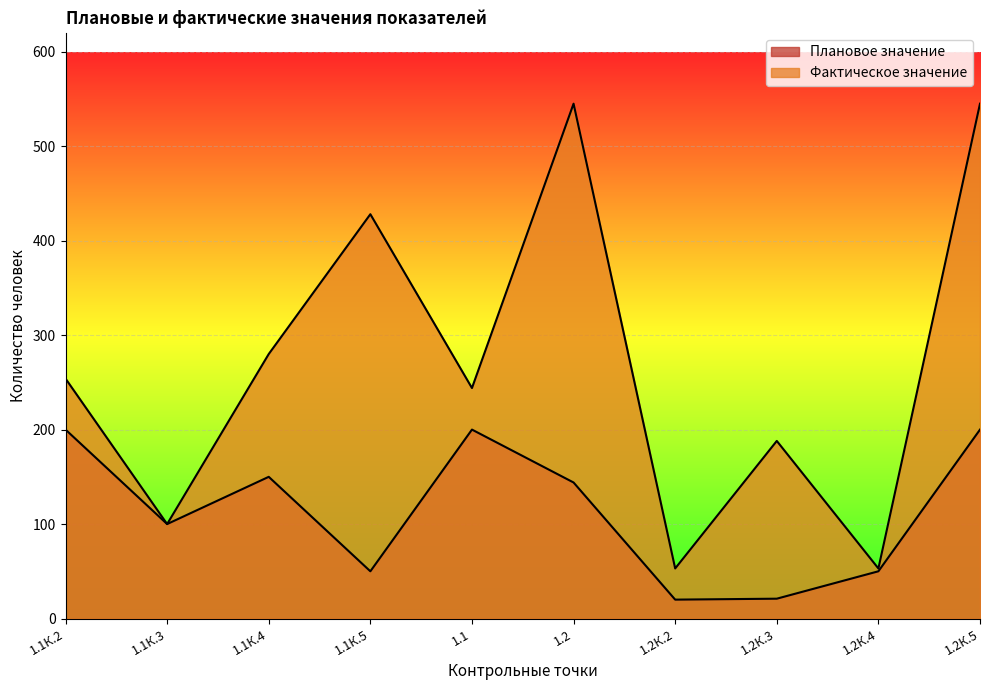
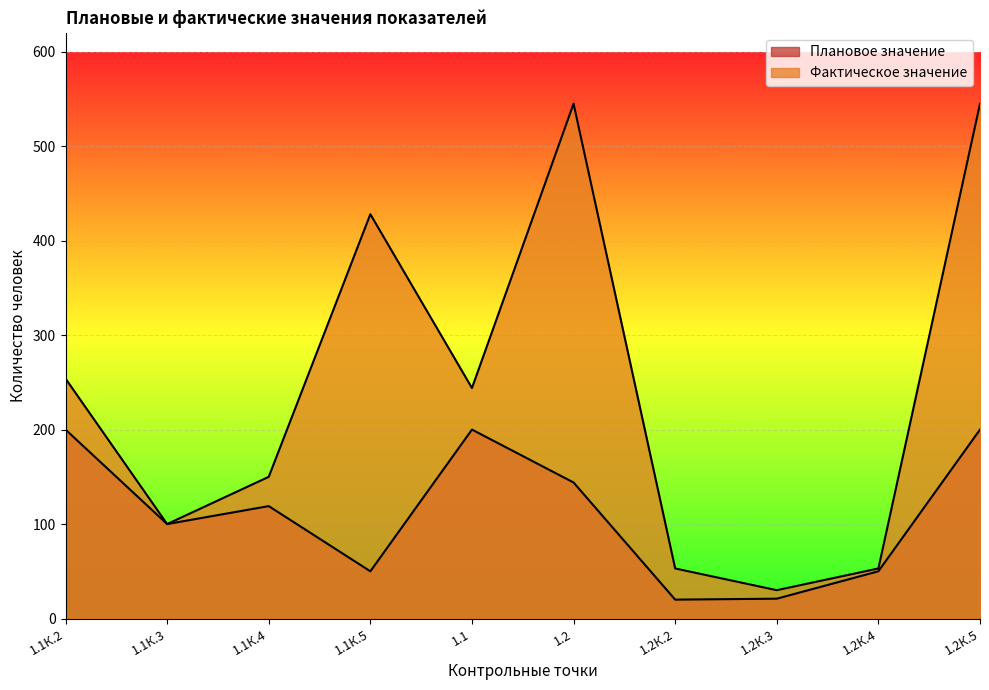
  {
    "Плановое значение": {
      "1.1К.2": 200,
-     "1.1К.4": 150,
+     "1.1К.4": 120,
      "1.1К.5": 50,
      "1.1": 200,
      "1.2": 140,
      "1.2К.2": 20,
      "1.2К.3": 20,
      "1.2К.4": 50,
      "1.2К.5": 200
    },
    "Фактическое значение": {
      "1.1К.2": 250,
-     "1.1К.4": 280,
+     "1.1К.4": 150,
      "1.1К.5": 430,
      "1.1": 240,
      "1.2": 550,
      "1.2К.2": 50,
-     "1.2К.3": 190,
+     "1.2К.3": 30,
      "1.2К.4": 50,
      "1.2К.5": 550
    }
  }
